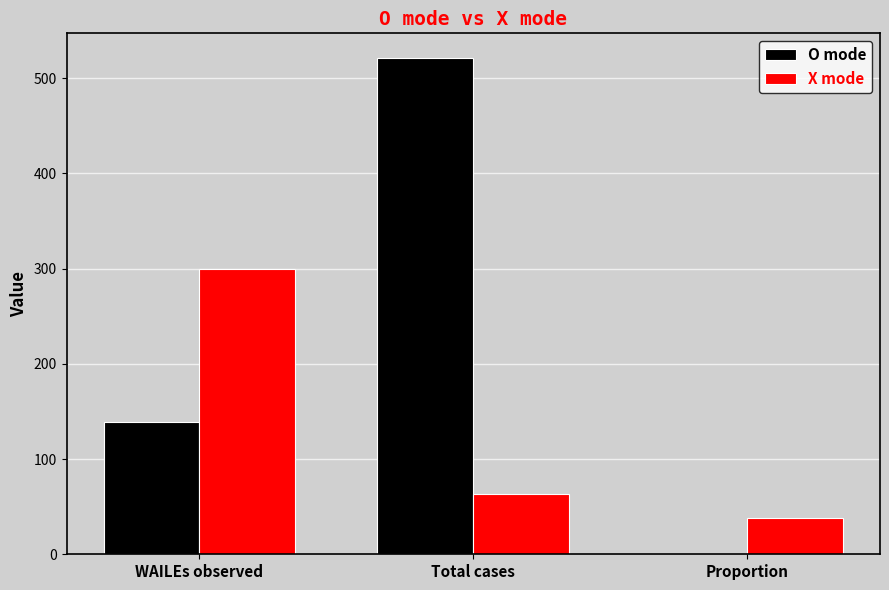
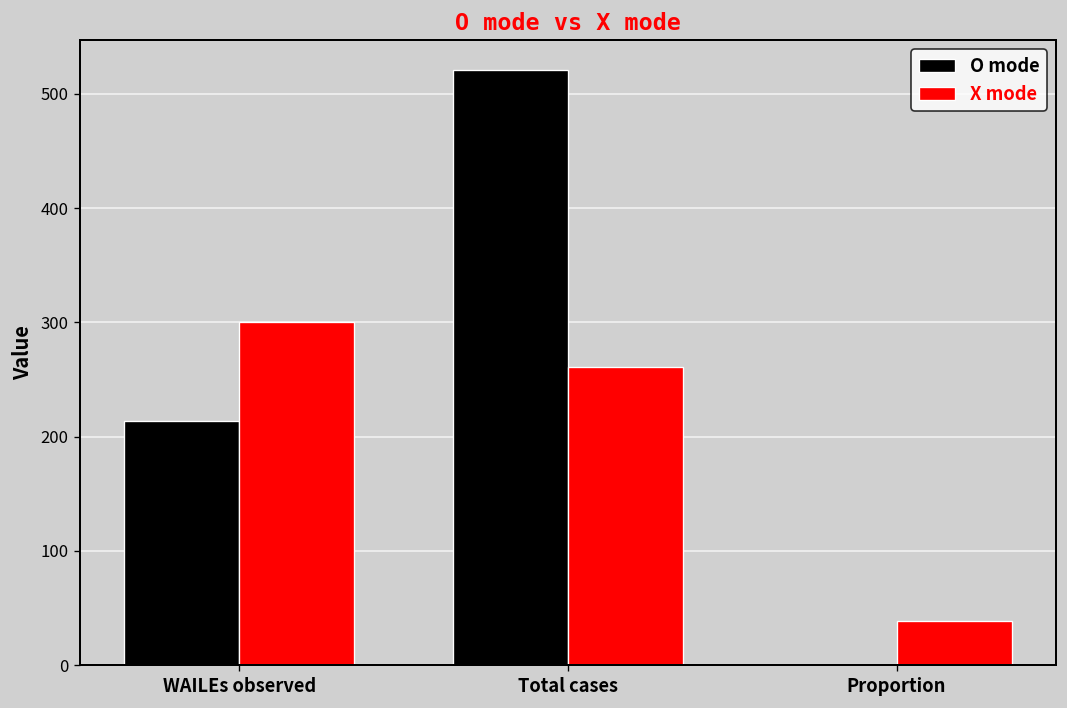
  {
    "O mode": {
-     "WAILEs observed": 140,
+     "WAILEs observed": 210,
      "Total cases": 520
    },
    "X mode": {
      "WAILEs observed": 300,
-     "Total cases": 60,
+     "Total cases": 260,
      "Proportion": 40
    }
  }
